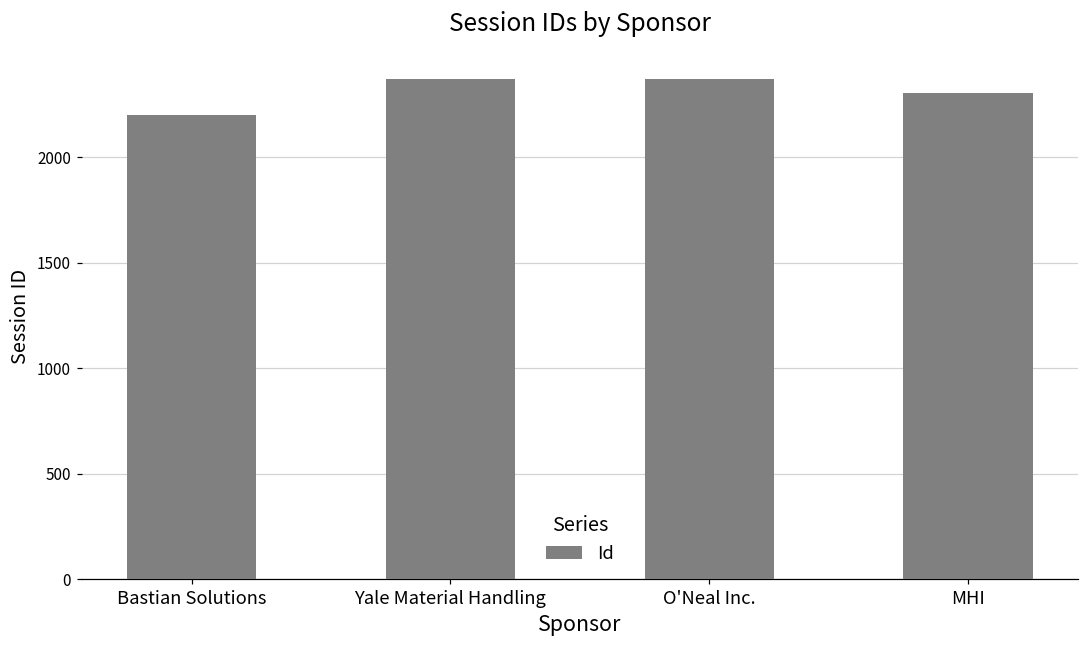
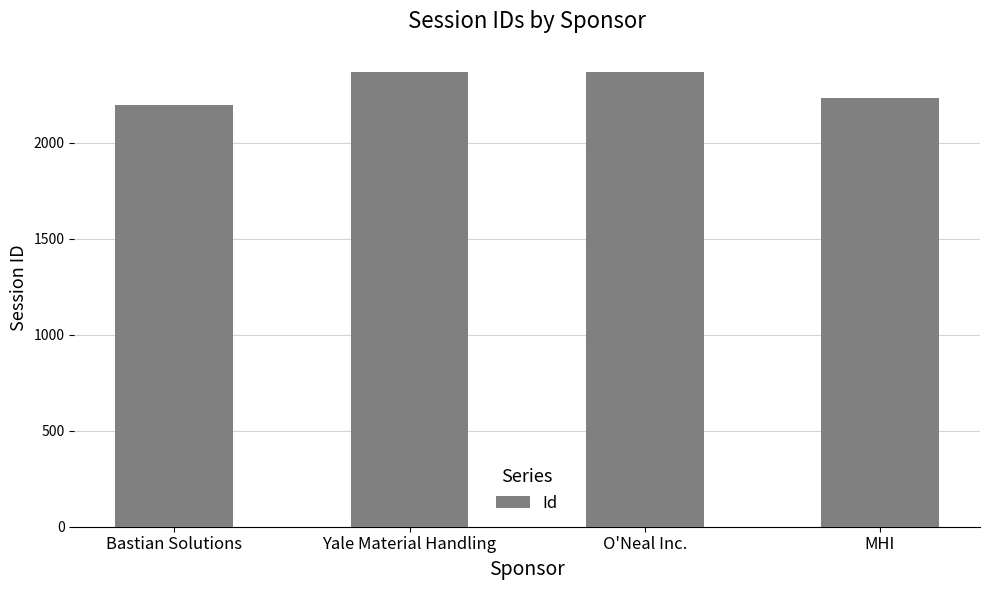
  {
    "Bastian Solutions": 2200,
    "Yale Material Handling": 2370,
    "O'Neal Inc.": 2370,
-   "MHI": 2300
+   "MHI": 2230
  }
